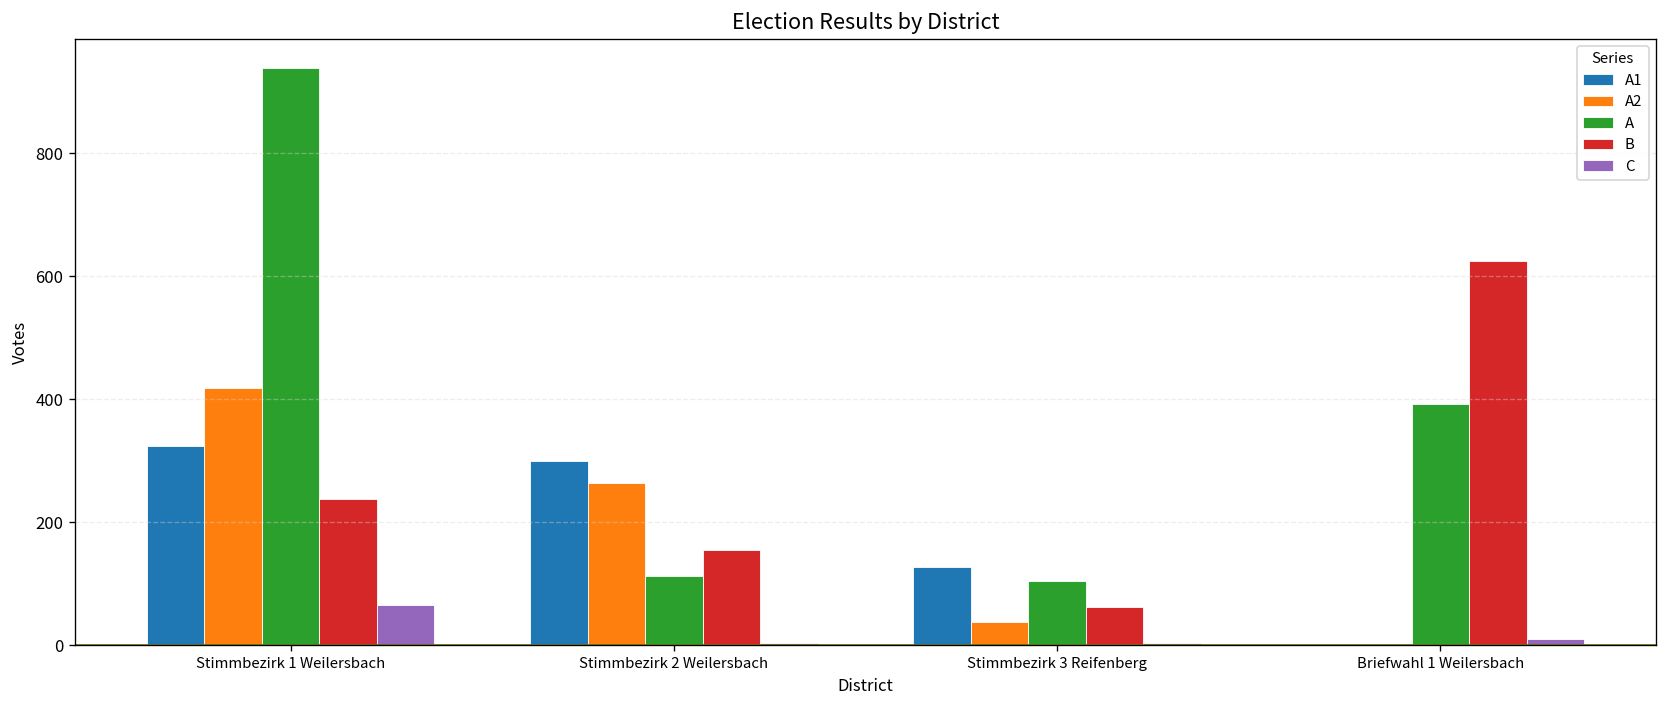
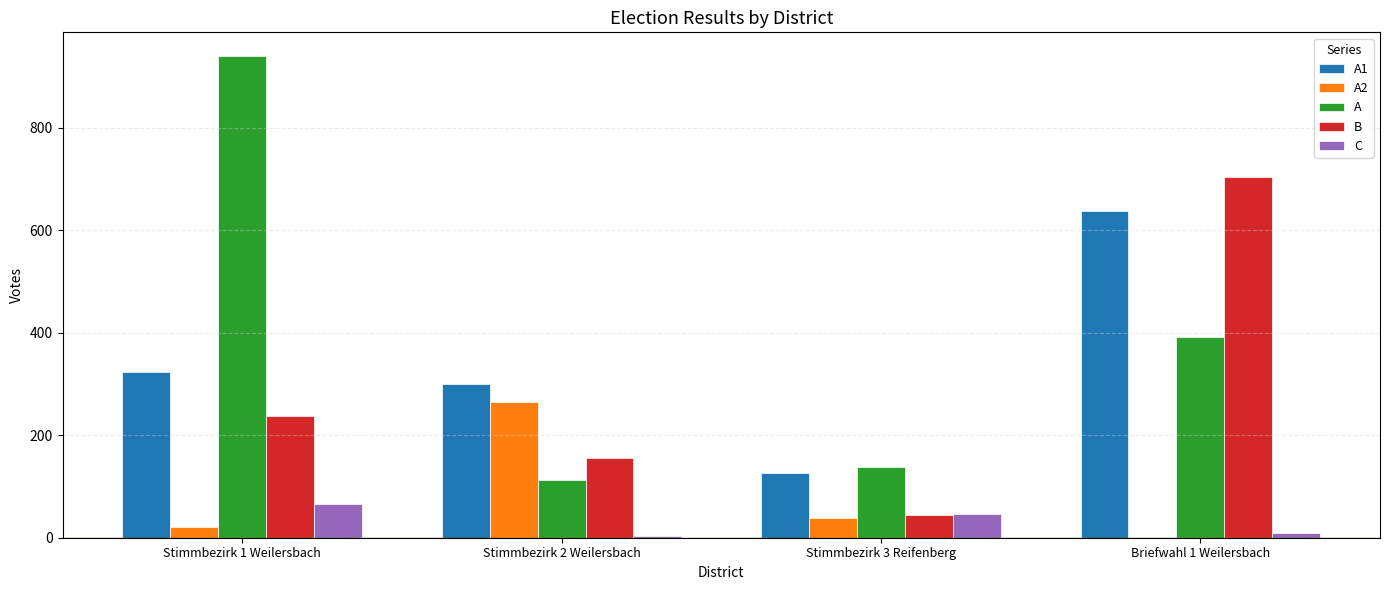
  {
    "A1": {
      "Stimmbezirk 1 Weilersbach": 320,
      "Stimmbezirk 2 Weilersbach": 300,
      "Stimmbezirk 3 Reifenberg": 130,
-     "Briefwahl 1 Weilersbach": 0
+     "Briefwahl 1 Weilersbach": 640
    },
    "A2": {
-     "Stimmbezirk 1 Weilersbach": 420,
+     "Stimmbezirk 1 Weilersbach": 20,
      "Stimmbezirk 2 Weilersbach": 260,
      "Stimmbezirk 3 Reifenberg": 40,
      "Briefwahl 1 Weilersbach": 0
    },
    "A": {
      "Stimmbezirk 1 Weilersbach": 940,
      "Stimmbezirk 2 Weilersbach": 110,
-     "Stimmbezirk 3 Reifenberg": 100,
+     "Stimmbezirk 3 Reifenberg": 140,
      "Briefwahl 1 Weilersbach": 390
    },
    "B": {
      "Stimmbezirk 1 Weilersbach": 240,
      "Stimmbezirk 2 Weilersbach": 160,
-     "Stimmbezirk 3 Reifenberg": 60,
-     "Briefwahl 1 Weilersbach": 620
+     "Stimmbezirk 3 Reifenberg": 50,
+     "Briefwahl 1 Weilersbach": 700
    },
    "C": {
      "Stimmbezirk 1 Weilersbach": 70,
-     "Stimmbezirk 3 Reifenberg": 0,
+     "Stimmbezirk 3 Reifenberg": 50,
      "Briefwahl 1 Weilersbach": 10
    }
  }
